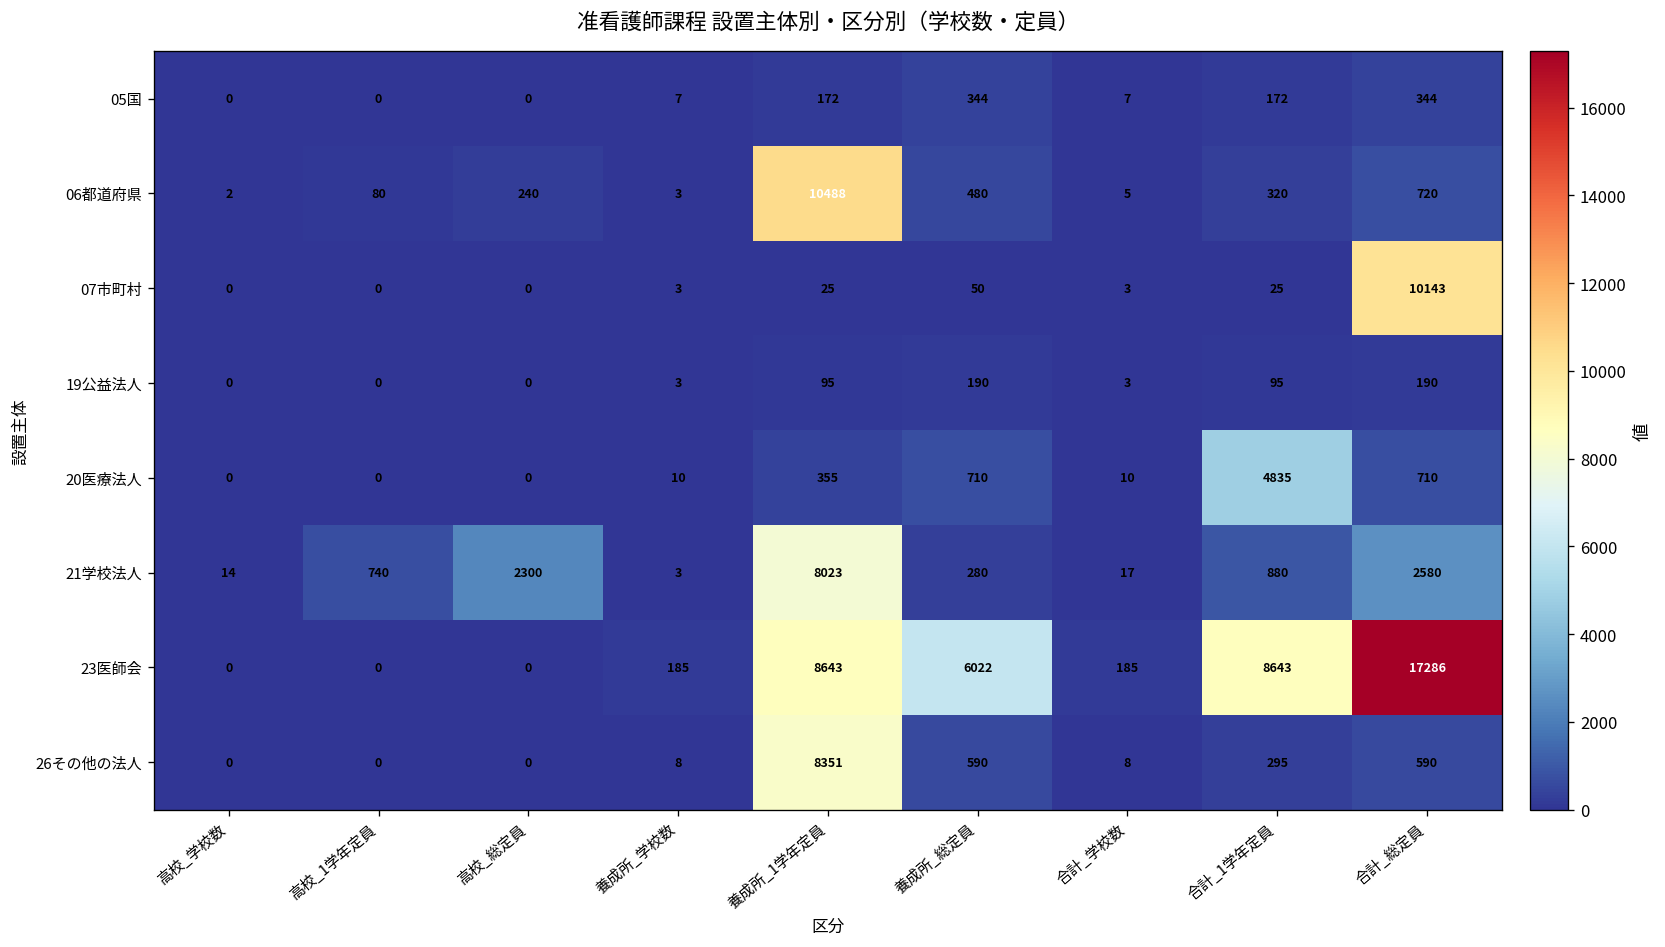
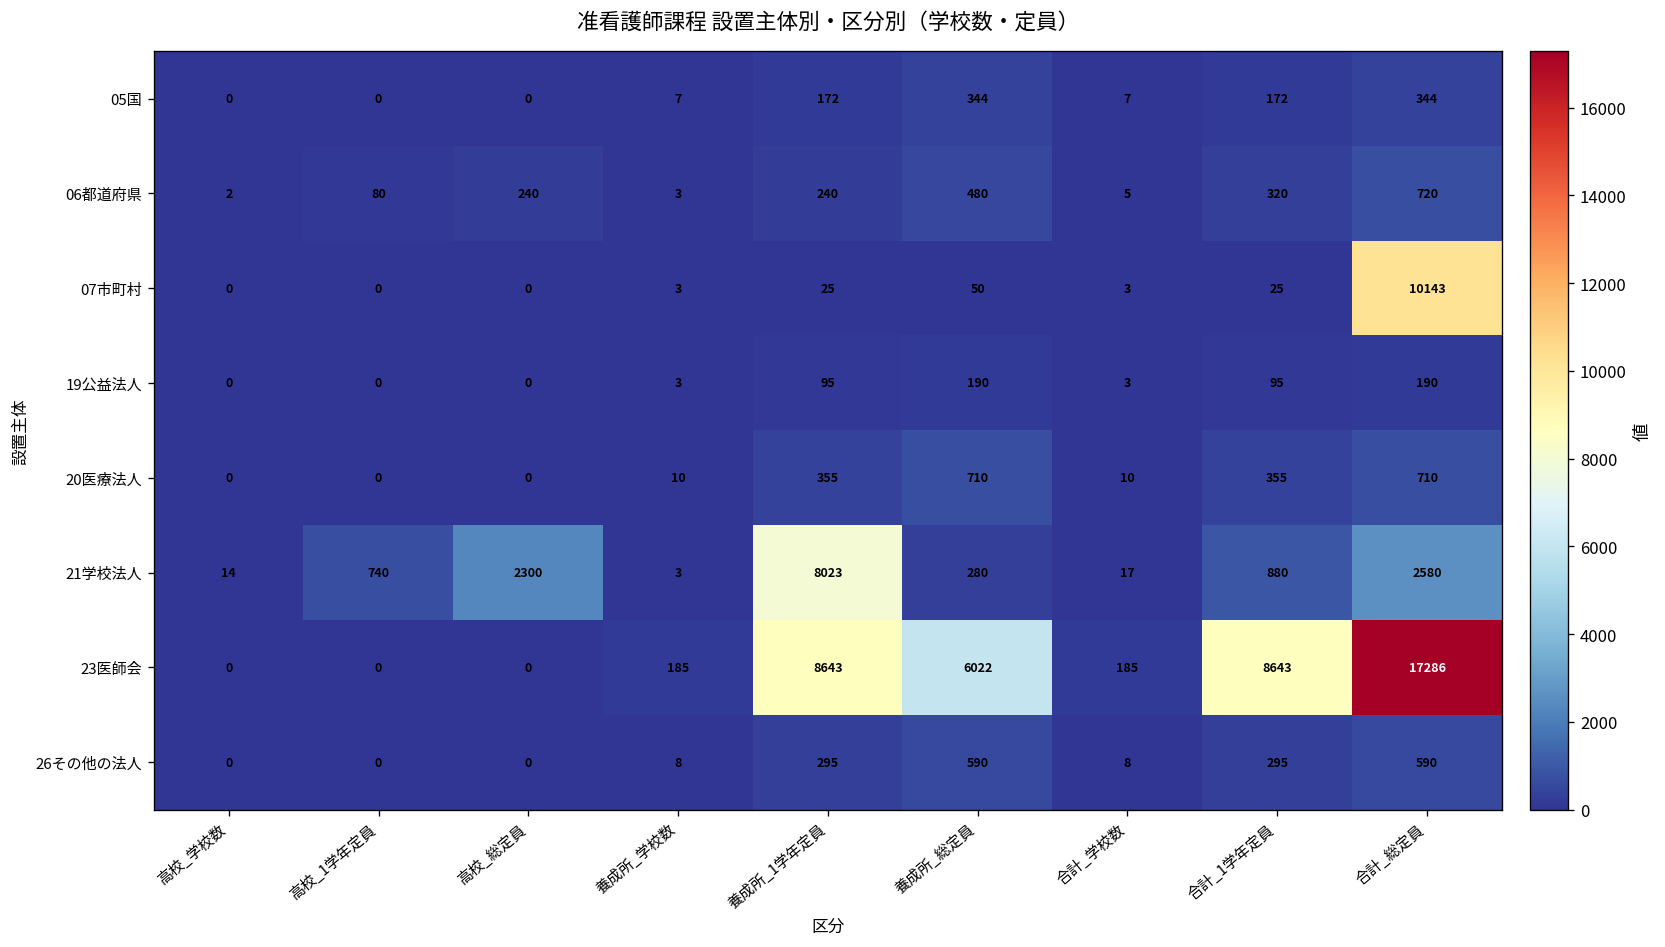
  {
    "05国": {
      "高校_学校数": 0,
      "高校_1学年定員": 0,
      "高校_総定員": 0,
      "養成所_学校数": 7,
      "養成所_1学年定員": 172,
      "養成所_総定員": 344,
      "合計_学校数": 7,
      "合計_1学年定員": 172,
      "合計_総定員": 344
    },
    "06都道府県": {
      "高校_学校数": 2,
      "高校_1学年定員": 80,
      "高校_総定員": 240,
      "養成所_学校数": 3,
-     "養成所_1学年定員": 10488,
+     "養成所_1学年定員": 240,
      "養成所_総定員": 480,
      "合計_学校数": 5,
      "合計_1学年定員": 320,
      "合計_総定員": 720
    },
    "07市町村": {
      "高校_学校数": 0,
      "高校_1学年定員": 0,
      "高校_総定員": 0,
      "養成所_学校数": 3,
      "養成所_1学年定員": 25,
      "養成所_総定員": 50,
      "合計_学校数": 3,
      "合計_1学年定員": 25,
      "合計_総定員": 10143
    },
    "19公益法人": {
      "高校_学校数": 0,
      "高校_1学年定員": 0,
      "高校_総定員": 0,
      "養成所_学校数": 3,
      "養成所_1学年定員": 95,
      "養成所_総定員": 190,
      "合計_学校数": 3,
      "合計_1学年定員": 95,
      "合計_総定員": 190
    },
    "20医療法人": {
      "高校_学校数": 0,
      "高校_1学年定員": 0,
      "高校_総定員": 0,
      "養成所_学校数": 10,
      "養成所_1学年定員": 355,
      "養成所_総定員": 710,
      "合計_学校数": 10,
-     "合計_1学年定員": 4835,
+     "合計_1学年定員": 355,
      "合計_総定員": 710
    },
    "21学校法人": {
      "高校_学校数": 14,
      "高校_1学年定員": 740,
      "高校_総定員": 2300,
      "養成所_学校数": 3,
      "養成所_1学年定員": 8023,
      "養成所_総定員": 280,
      "合計_学校数": 17,
      "合計_1学年定員": 880,
      "合計_総定員": 2580
    },
    "23医師会": {
      "高校_学校数": 0,
      "高校_1学年定員": 0,
      "高校_総定員": 0,
      "養成所_学校数": 185,
      "養成所_1学年定員": 8643,
      "養成所_総定員": 6022,
      "合計_学校数": 185,
      "合計_1学年定員": 8643,
      "合計_総定員": 17286
    },
    "26その他の法人": {
      "高校_学校数": 0,
      "高校_1学年定員": 0,
      "高校_総定員": 0,
      "養成所_学校数": 8,
-     "養成所_1学年定員": 8351,
+     "養成所_1学年定員": 295,
      "養成所_総定員": 590,
      "合計_学校数": 8,
      "合計_1学年定員": 295,
      "合計_総定員": 590
    }
  }
